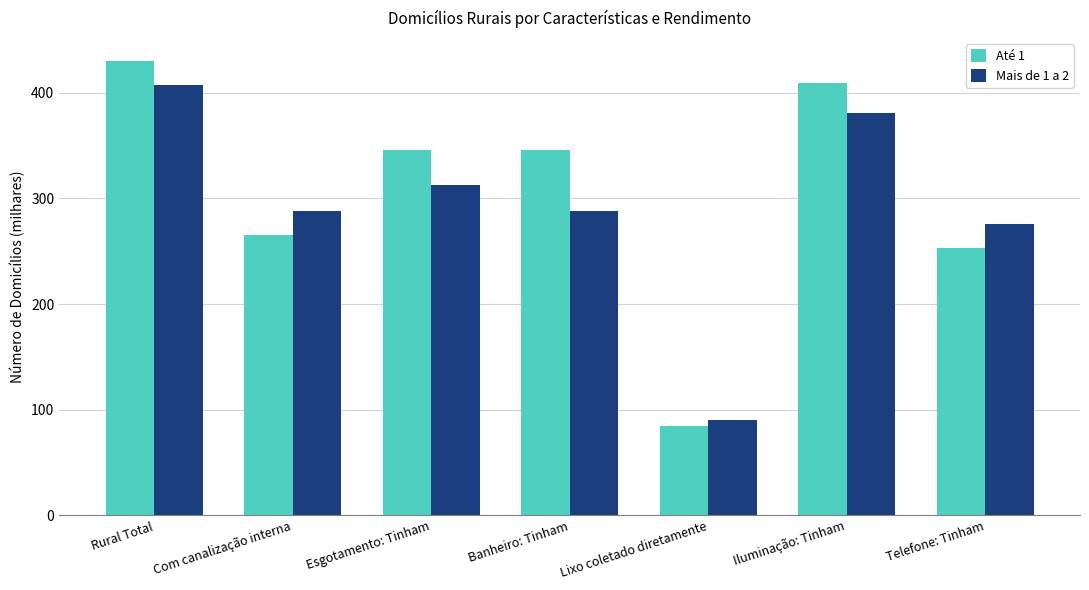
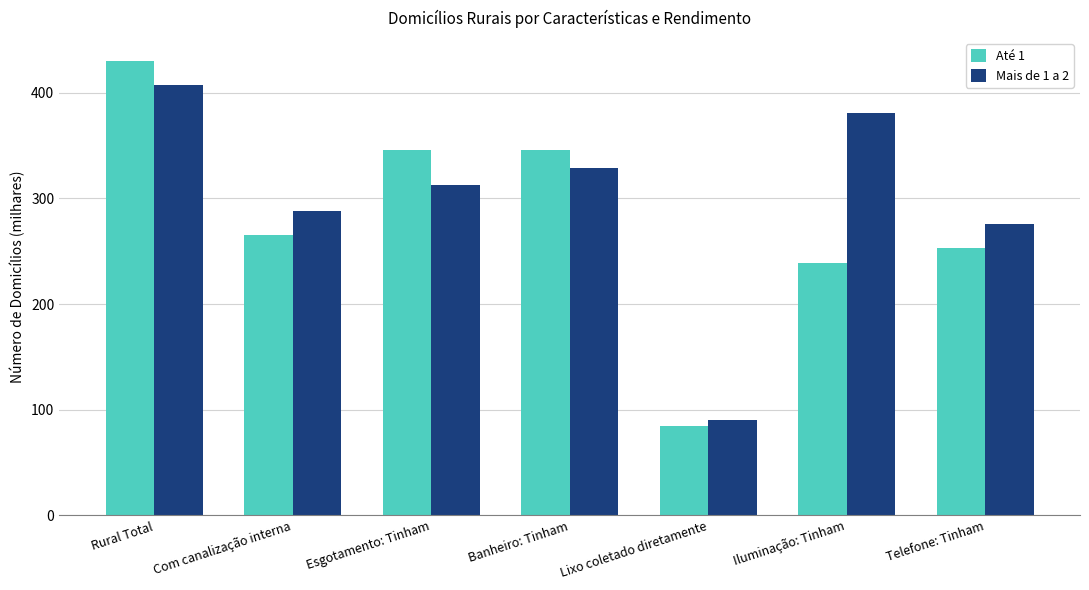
  {
    "Até 1": {
      "Rural Total": 430,
      "Com canalização interna": 265,
      "Esgotamento: Tinham": 346,
      "Banheiro: Tinham": 346,
      "Lixo coletado diretamente": 85,
-     "Iluminação: Tinham": 409,
+     "Iluminação: Tinham": 239,
      "Telefone: Tinham": 253
    },
    "Mais de 1 a 2": {
      "Rural Total": 407,
      "Com canalização interna": 288,
      "Esgotamento: Tinham": 313,
-     "Banheiro: Tinham": 288,
+     "Banheiro: Tinham": 329,
      "Lixo coletado diretamente": 90,
      "Iluminação: Tinham": 381,
      "Telefone: Tinham": 276
    }
  }
